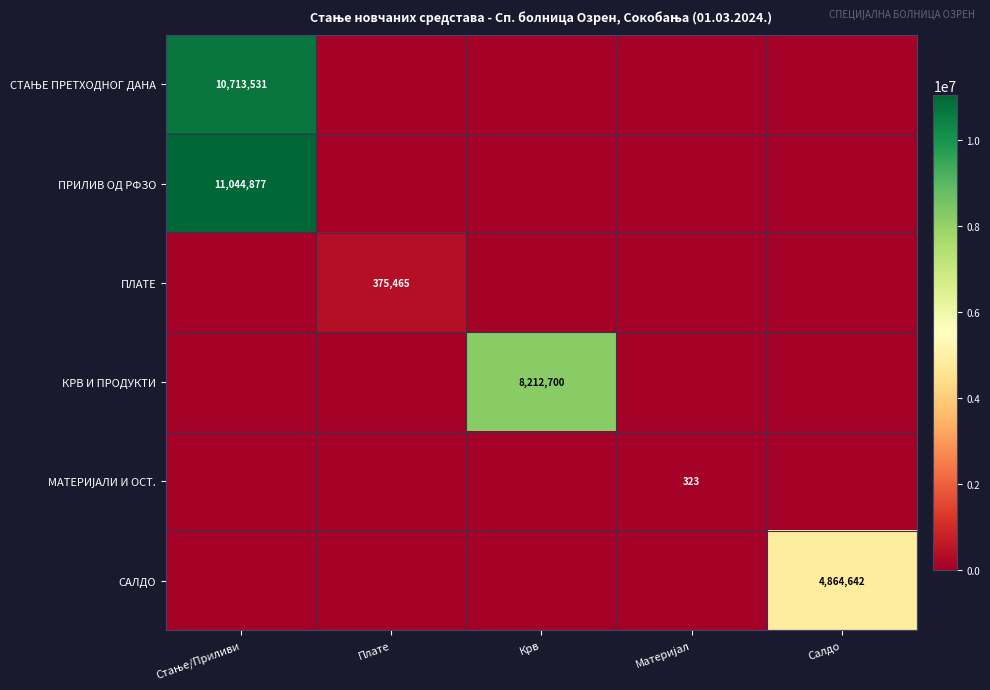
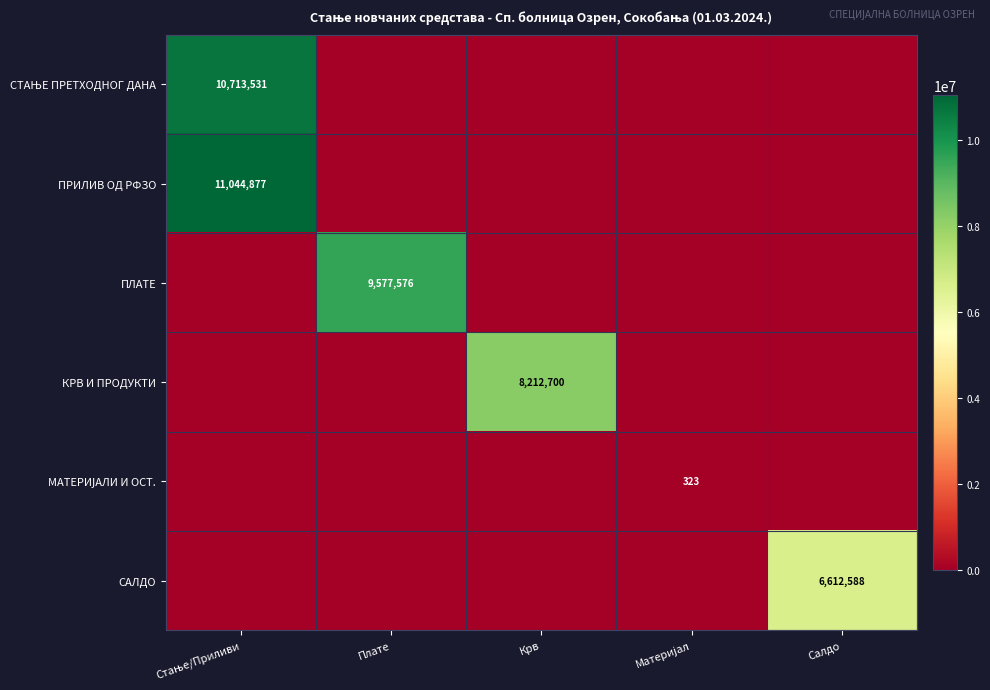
  {
    "СТАЊЕ ПРЕТХОДНОГ ДАНА": {
      "Стање/Приливи": "10,713,531"
    },
    "ПРИЛИВ ОД РФЗО": {
      "Стање/Приливи": "11,044,877"
    },
    "ПЛАТЕ": {
-     "Плате": "375,465"
+     "Плате": "9,577,576"
    },
    "КРВ И ПРОДУКТИ": {
      "Крв": "8,212,700"
    },
    "МАТЕРИЈАЛИ И ОСТ.": {
      "Материјал": "323"
    },
    "САЛДО": {
-     "Салдо": "4,864,642"
+     "Салдо": "6,612,588"
    }
  }
